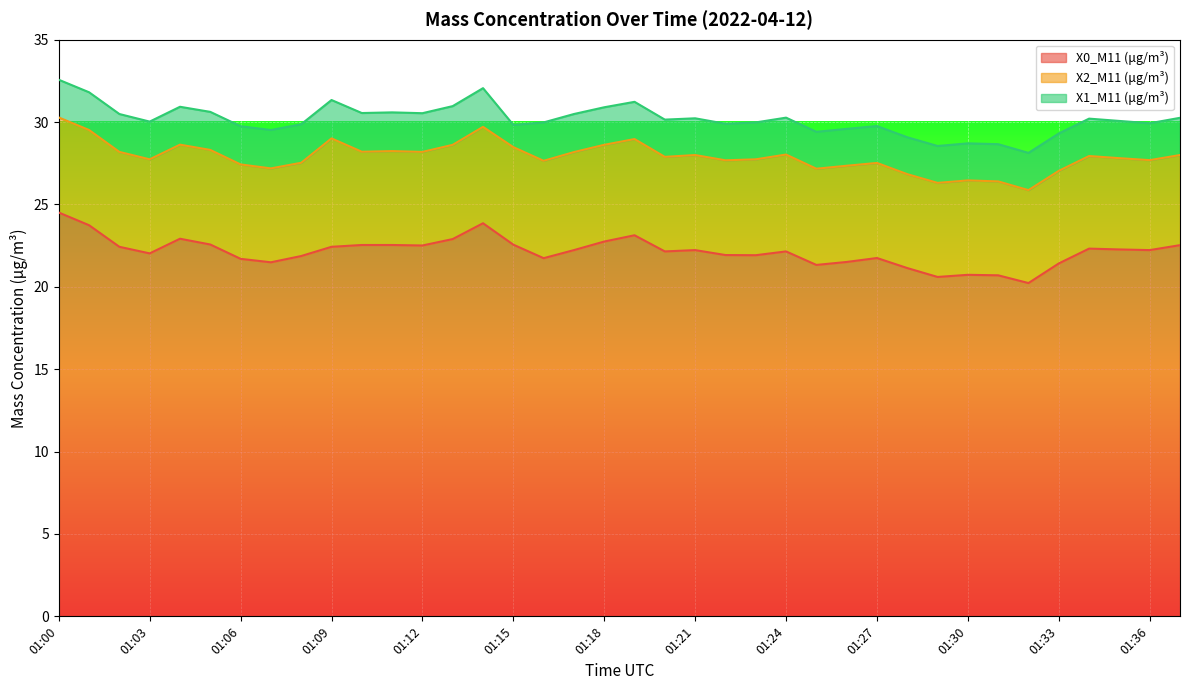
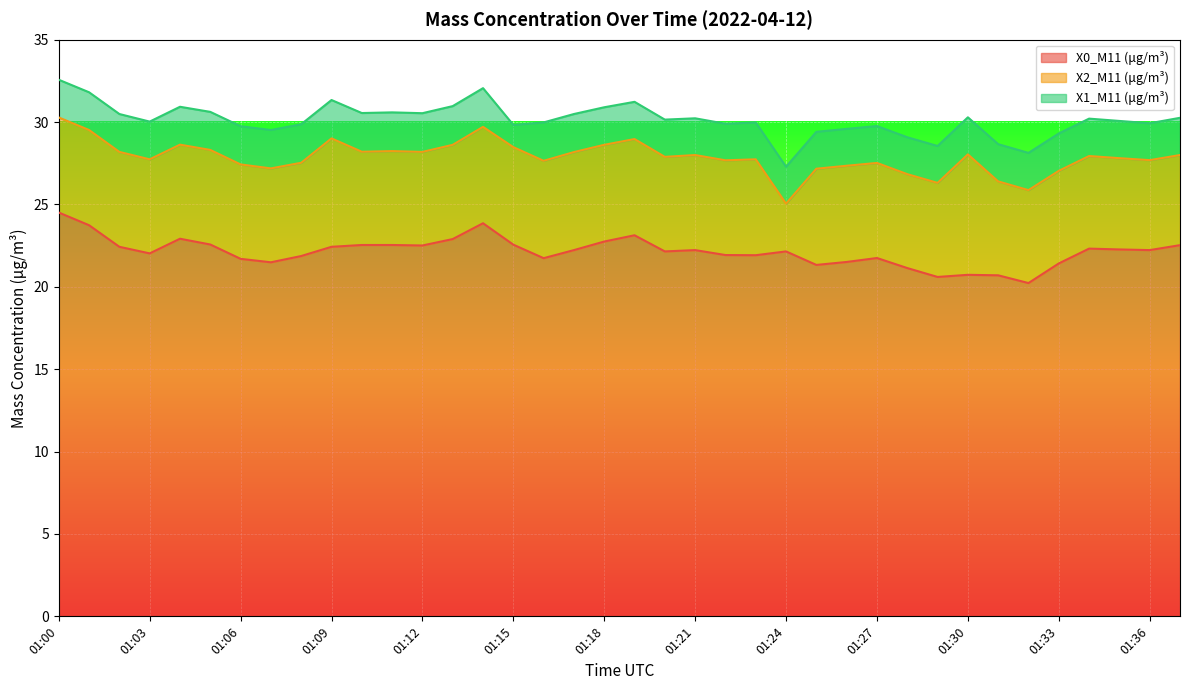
  {
    "X0_M11 (μg/m³)": {
      "01:00": 24.5,
      "01:03": 22.0,
      "01:06": 21.7,
      "01:09": 22.4,
      "01:12": 22.5,
      "01:15": 22.6,
      "01:18": 22.8,
      "01:21": 22.2,
      "01:24": 22.2,
      "01:27": 21.8,
      "01:30": 20.7,
      "01:33": 21.4,
      "01:36": 22.2
    },
    "X2_M11 (μg/m³)": {
      "01:00": 5.8,
      "01:03": 5.7,
      "01:06": 5.7,
      "01:09": 6.6,
      "01:12": 5.7,
      "01:15": 5.9,
      "01:18": 5.9,
      "01:21": 5.8,
-     "01:24": 5.9,
+     "01:24": 2.9,
      "01:27": 5.8,
-     "01:30": 5.7,
+     "01:30": 7.3,
      "01:33": 5.6,
      "01:36": 5.5
    },
    "X1_M11 (μg/m³)": {
      "01:00": 2.3,
      "01:03": 2.3,
      "01:06": 2.3,
      "01:09": 2.3,
      "01:12": 2.4,
      "01:15": 1.4,
      "01:18": 2.3,
      "01:21": 2.2,
      "01:24": 2.2,
      "01:27": 2.2,
      "01:30": 2.3,
      "01:33": 2.3,
      "01:36": 2.2
    }
  }
